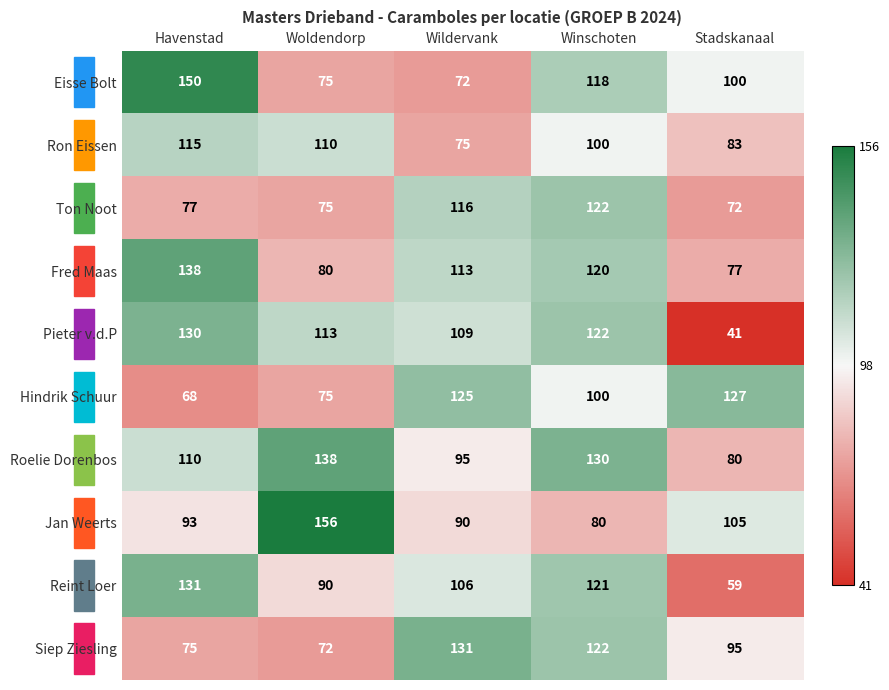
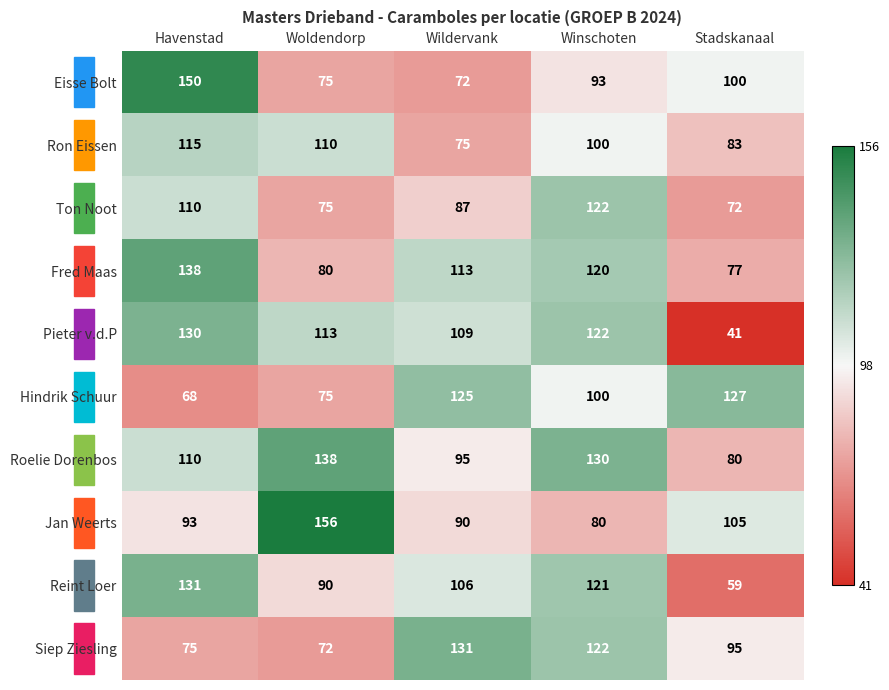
  {
    "Eisse Bolt": {
      "Havenstad": 150,
      "Woldendorp": 75,
      "Wildervank": 72,
-     "Winschoten": 118,
+     "Winschoten": 93,
      "Stadskanaal": 100
    },
    "Ron Eissen": {
      "Havenstad": 115,
      "Woldendorp": 110,
      "Wildervank": 75,
      "Winschoten": 100,
      "Stadskanaal": 83
    },
    "Ton Noot": {
-     "Havenstad": 77,
+     "Havenstad": 110,
      "Woldendorp": 75,
-     "Wildervank": 116,
+     "Wildervank": 87,
      "Winschoten": 122,
      "Stadskanaal": 72
    },
    "Fred Maas": {
      "Havenstad": 138,
      "Woldendorp": 80,
      "Wildervank": 113,
      "Winschoten": 120,
      "Stadskanaal": 77
    },
    "Pieter v.d.P": {
      "Havenstad": 130,
      "Woldendorp": 113,
      "Wildervank": 109,
      "Winschoten": 122,
      "Stadskanaal": 41
    },
    "Hindrik Schuur": {
      "Havenstad": 68,
      "Woldendorp": 75,
      "Wildervank": 125,
      "Winschoten": 100,
      "Stadskanaal": 127
    },
    "Roelie Dorenbos": {
      "Havenstad": 110,
      "Woldendorp": 138,
      "Wildervank": 95,
      "Winschoten": 130,
      "Stadskanaal": 80
    },
    "Jan Weerts": {
      "Havenstad": 93,
      "Woldendorp": 156,
      "Wildervank": 90,
      "Winschoten": 80,
      "Stadskanaal": 105
    },
    "Reint Loer": {
      "Havenstad": 131,
      "Woldendorp": 90,
      "Wildervank": 106,
      "Winschoten": 121,
      "Stadskanaal": 59
    },
    "Siep Ziesling": {
      "Havenstad": 75,
      "Woldendorp": 72,
      "Wildervank": 131,
      "Winschoten": 122,
      "Stadskanaal": 95
    }
  }
